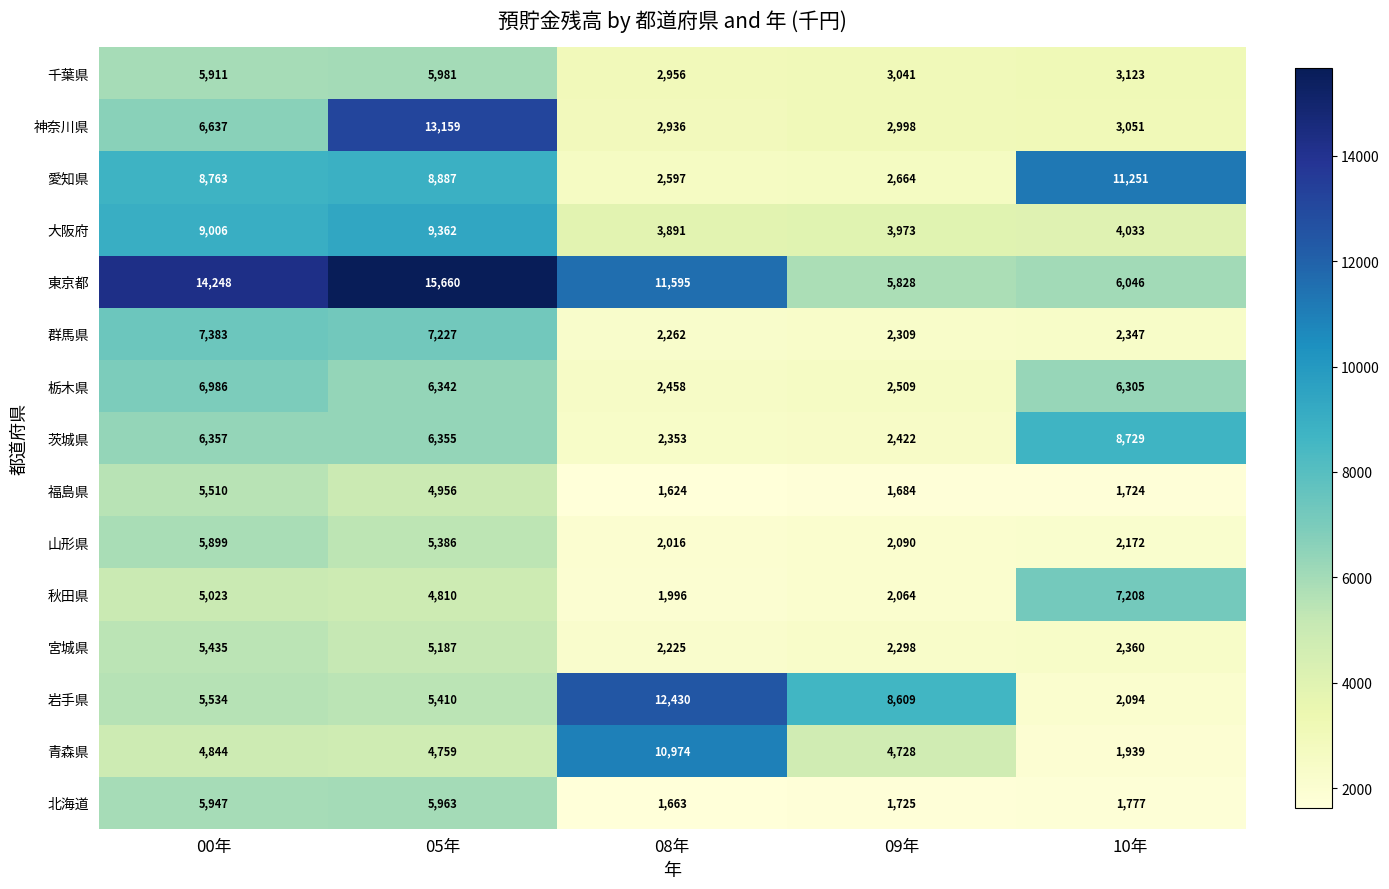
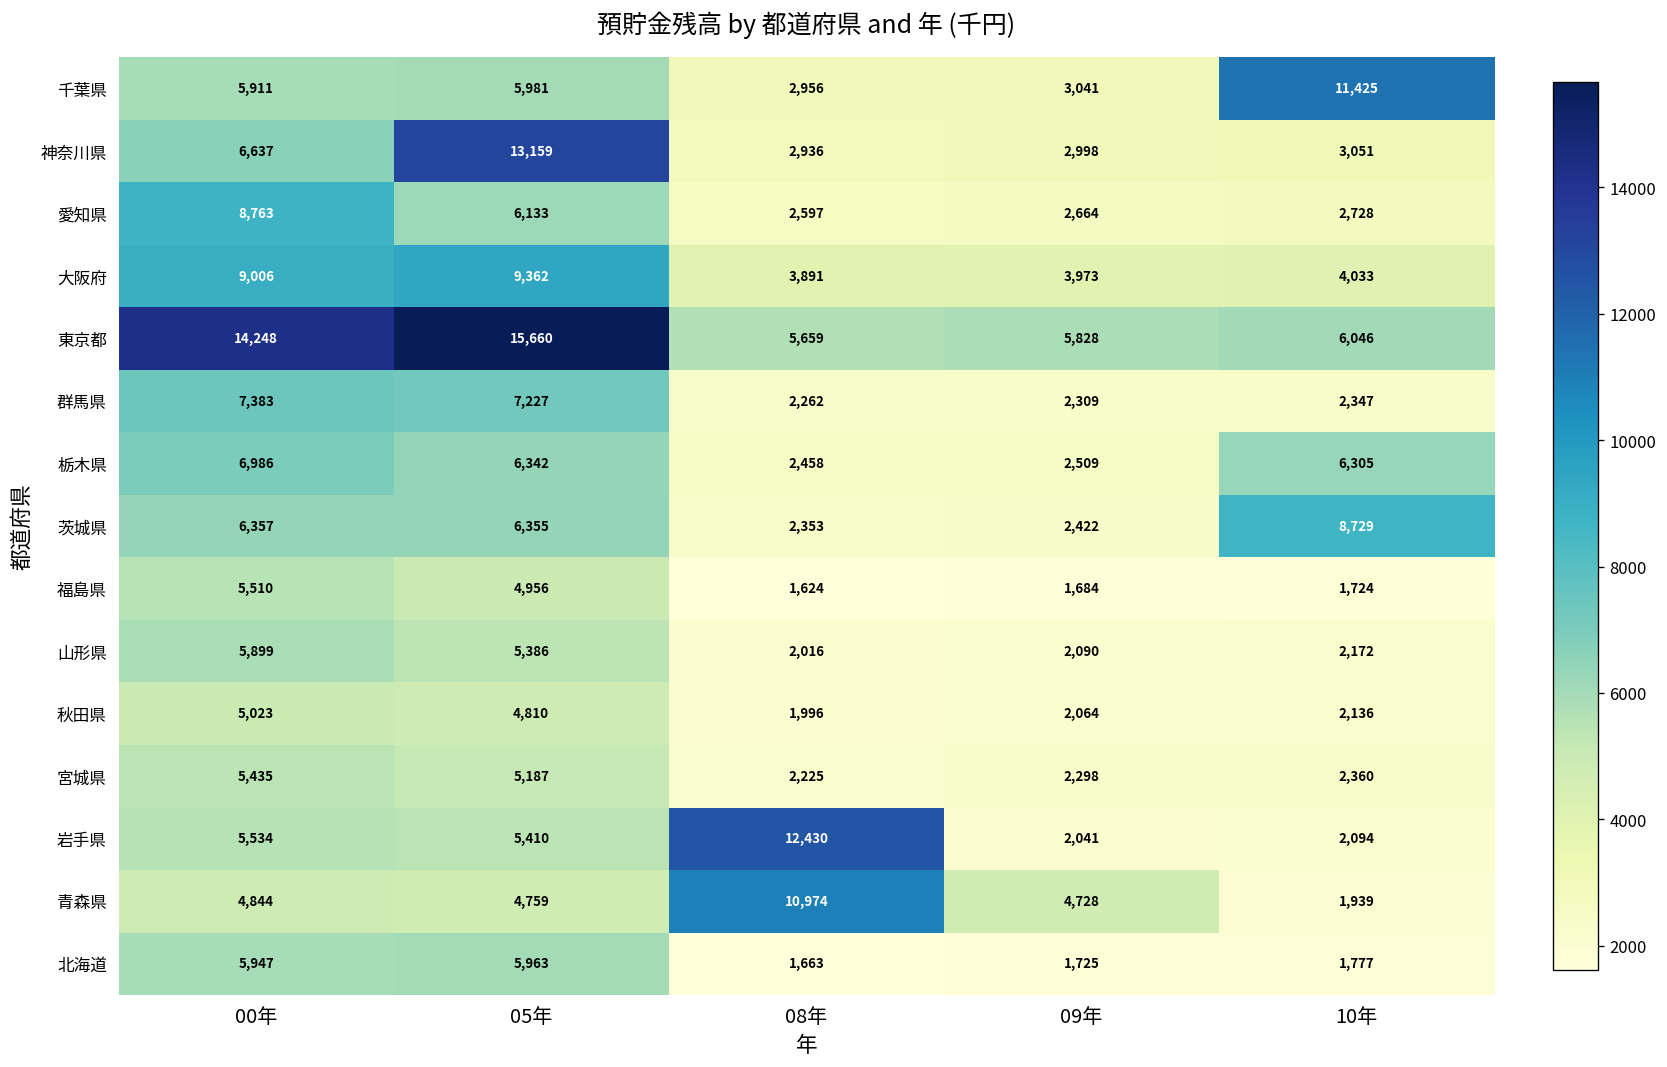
  {
    "千葉県": {
      "00年": "5,911",
      "05年": "5,981",
      "08年": "2,956",
      "09年": "3,041",
-     "10年": "3,123"
+     "10年": "11,425"
    },
    "神奈川県": {
      "00年": "6,637",
      "05年": "13,159",
      "08年": "2,936",
      "09年": "2,998",
      "10年": "3,051"
    },
    "愛知県": {
      "00年": "8,763",
-     "05年": "8,887",
+     "05年": "6,133",
      "08年": "2,597",
      "09年": "2,664",
-     "10年": "11,251"
+     "10年": "2,728"
    },
    "大阪府": {
      "00年": "9,006",
      "05年": "9,362",
      "08年": "3,891",
      "09年": "3,973",
      "10年": "4,033"
    },
    "東京都": {
      "00年": "14,248",
      "05年": "15,660",
-     "08年": "11,595",
+     "08年": "5,659",
      "09年": "5,828",
      "10年": "6,046"
    },
    "群馬県": {
      "00年": "7,383",
      "05年": "7,227",
      "08年": "2,262",
      "09年": "2,309",
      "10年": "2,347"
    },
    "栃木県": {
      "00年": "6,986",
      "05年": "6,342",
      "08年": "2,458",
      "09年": "2,509",
      "10年": "6,305"
    },
    "茨城県": {
      "00年": "6,357",
      "05年": "6,355",
      "08年": "2,353",
      "09年": "2,422",
      "10年": "8,729"
    },
    "福島県": {
      "00年": "5,510",
      "05年": "4,956",
      "08年": "1,624",
      "09年": "1,684",
      "10年": "1,724"
    },
    "山形県": {
      "00年": "5,899",
      "05年": "5,386",
      "08年": "2,016",
      "09年": "2,090",
      "10年": "2,172"
    },
    "秋田県": {
      "00年": "5,023",
      "05年": "4,810",
      "08年": "1,996",
      "09年": "2,064",
-     "10年": "7,208"
+     "10年": "2,136"
    },
    "宮城県": {
      "00年": "5,435",
      "05年": "5,187",
      "08年": "2,225",
      "09年": "2,298",
      "10年": "2,360"
    },
    "岩手県": {
      "00年": "5,534",
      "05年": "5,410",
      "08年": "12,430",
-     "09年": "8,609",
+     "09年": "2,041",
      "10年": "2,094"
    },
    "青森県": {
      "00年": "4,844",
      "05年": "4,759",
      "08年": "10,974",
      "09年": "4,728",
      "10年": "1,939"
    },
    "北海道": {
      "00年": "5,947",
      "05年": "5,963",
      "08年": "1,663",
      "09年": "1,725",
      "10年": "1,777"
    }
  }
